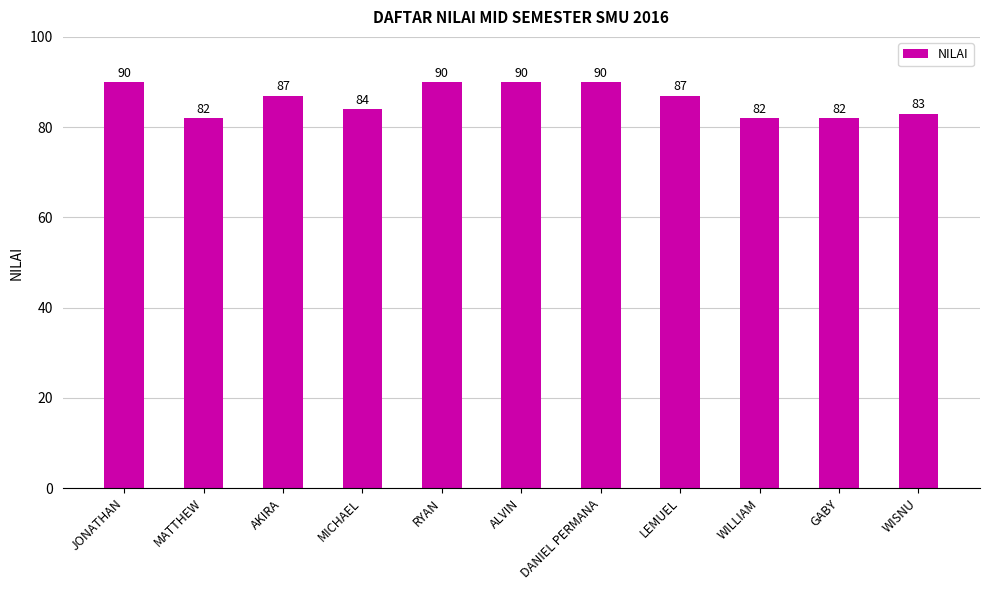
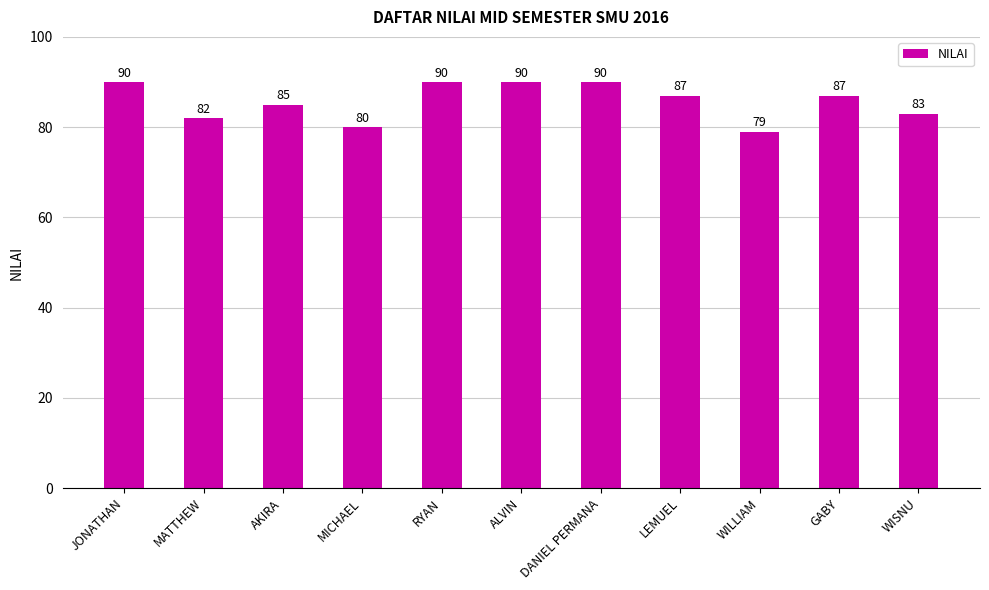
  {
    "JONATHAN": 90,
    "MATTHEW": 82,
-   "AKIRA": 87,
-   "MICHAEL": 84,
+   "AKIRA": 85,
+   "MICHAEL": 80,
    "RYAN": 90,
    "ALVIN": 90,
    "DANIEL PERMANA": 90,
    "LEMUEL": 87,
-   "WILLIAM": 82,
-   "GABY": 82,
+   "WILLIAM": 79,
+   "GABY": 87,
    "WISNU": 83
  }
